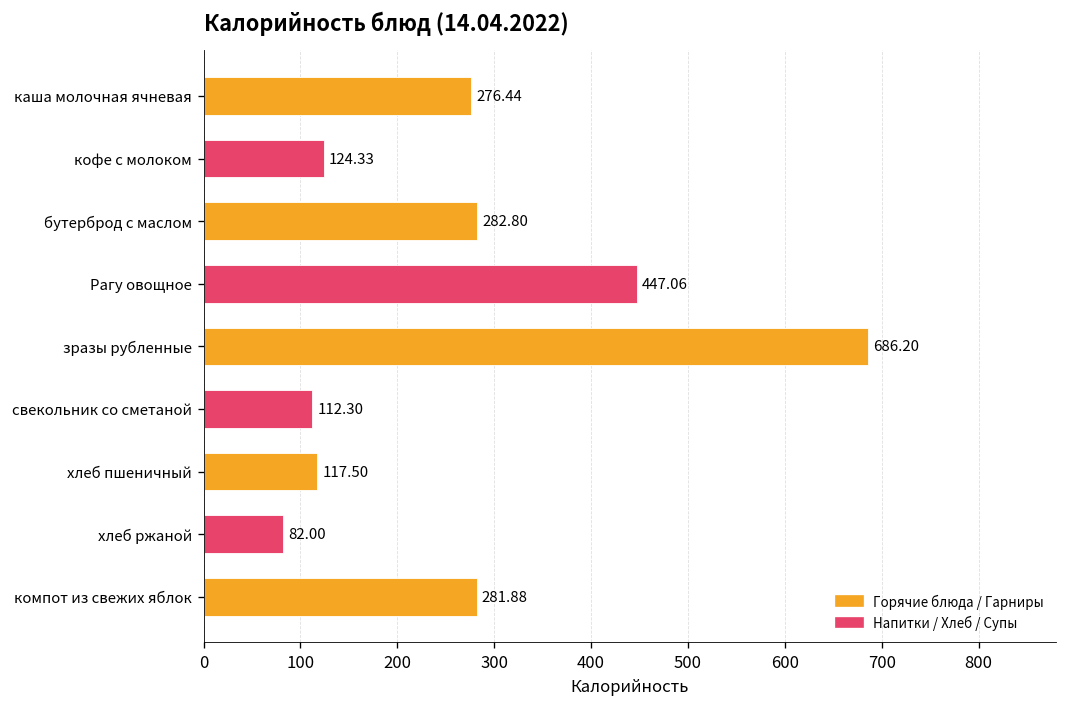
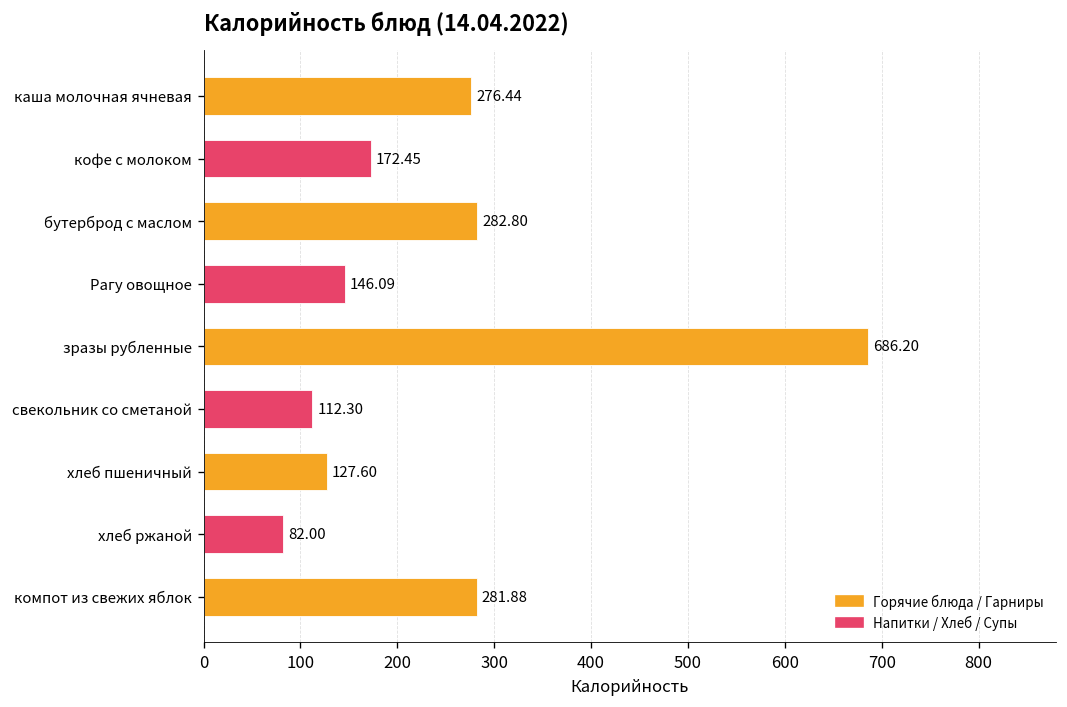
  {
    "каша молочная ячневая": 276.44,
-   "кофе с молоком": 124.33,
+   "кофе с молоком": 172.45,
    "бутерброд с маслом": 282.80,
-   "Рагу овощное": 447.06,
+   "Рагу овощное": 146.09,
    "зразы рубленные": 686.20,
    "свекольник со сметаной": 112.30,
-   "хлеб пшеничный": 117.50,
+   "хлеб пшеничный": 127.60,
    "хлеб ржаной": 82.00,
    "компот из свежих яблок": 281.88
  }
